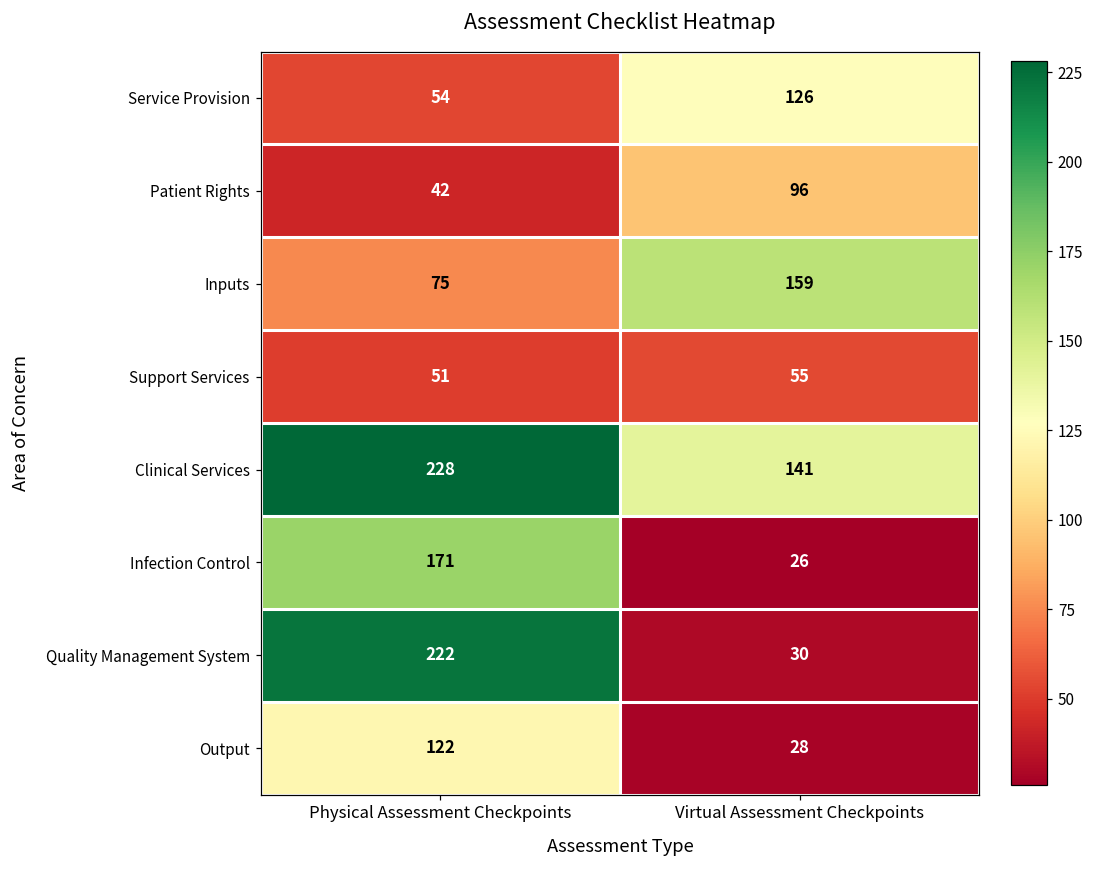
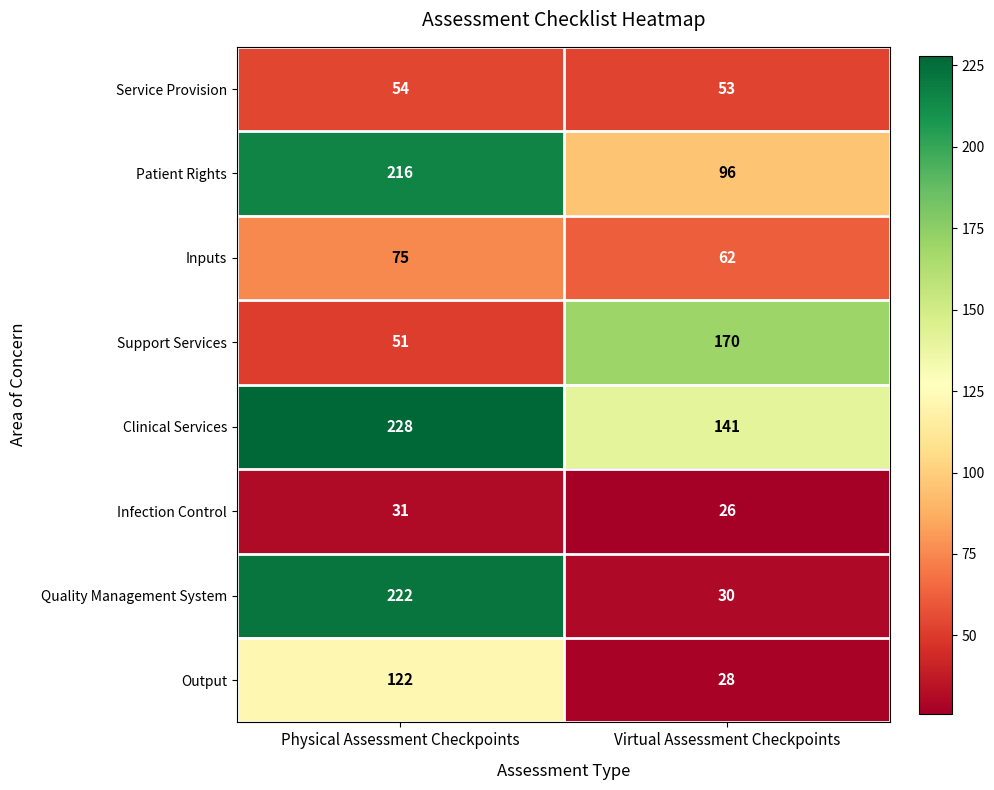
  {
    "Service Provision": {
      "Physical Assessment Checkpoints": 54,
-     "Virtual Assessment Checkpoints": 126
+     "Virtual Assessment Checkpoints": 53
    },
    "Patient Rights": {
-     "Physical Assessment Checkpoints": 42,
+     "Physical Assessment Checkpoints": 216,
      "Virtual Assessment Checkpoints": 96
    },
    "Inputs": {
      "Physical Assessment Checkpoints": 75,
-     "Virtual Assessment Checkpoints": 159
+     "Virtual Assessment Checkpoints": 62
    },
    "Support Services": {
      "Physical Assessment Checkpoints": 51,
-     "Virtual Assessment Checkpoints": 55
+     "Virtual Assessment Checkpoints": 170
    },
    "Clinical Services": {
      "Physical Assessment Checkpoints": 228,
      "Virtual Assessment Checkpoints": 141
    },
    "Infection Control": {
-     "Physical Assessment Checkpoints": 171,
+     "Physical Assessment Checkpoints": 31,
      "Virtual Assessment Checkpoints": 26
    },
    "Quality Management System": {
      "Physical Assessment Checkpoints": 222,
      "Virtual Assessment Checkpoints": 30
    },
    "Output": {
      "Physical Assessment Checkpoints": 122,
      "Virtual Assessment Checkpoints": 28
    }
  }
